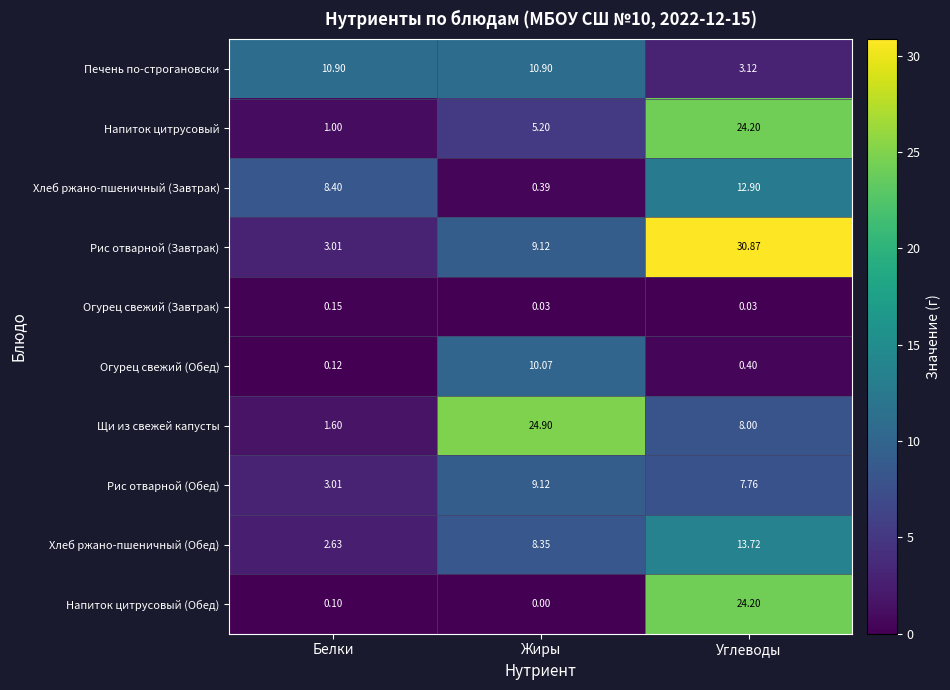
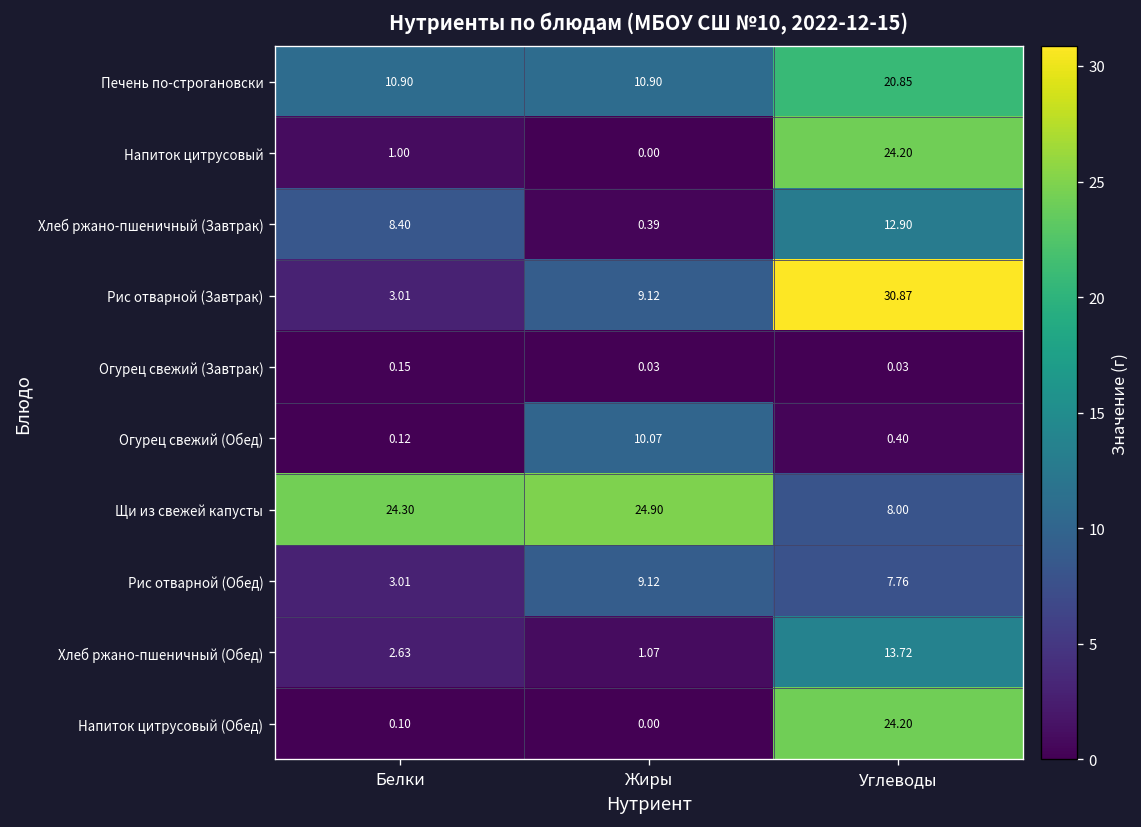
  {
    "Печень по-строгановски": {
      "Белки": 10.90,
      "Жиры": 10.90,
-     "Углеводы": 3.12
+     "Углеводы": 20.85
    },
    "Напиток цитрусовый": {
      "Белки": 1.00,
-     "Жиры": 5.20,
+     "Жиры": 0.00,
      "Углеводы": 24.20
    },
    "Хлеб ржано-пшеничный (Завтрак)": {
      "Белки": 8.40,
      "Жиры": 0.39,
      "Углеводы": 12.90
    },
    "Рис отварной (Завтрак)": {
      "Белки": 3.01,
      "Жиры": 9.12,
      "Углеводы": 30.87
    },
    "Огурец свежий (Завтрак)": {
      "Белки": 0.15,
      "Жиры": 0.03,
      "Углеводы": 0.03
    },
    "Огурец свежий (Обед)": {
      "Белки": 0.12,
      "Жиры": 10.07,
      "Углеводы": 0.40
    },
    "Щи из свежей капусты": {
-     "Белки": 1.60,
+     "Белки": 24.30,
      "Жиры": 24.90,
      "Углеводы": 8.00
    },
    "Рис отварной (Обед)": {
      "Белки": 3.01,
      "Жиры": 9.12,
      "Углеводы": 7.76
    },
    "Хлеб ржано-пшеничный (Обед)": {
      "Белки": 2.63,
-     "Жиры": 8.35,
+     "Жиры": 1.07,
      "Углеводы": 13.72
    },
    "Напиток цитрусовый (Обед)": {
      "Белки": 0.10,
      "Жиры": 0.00,
      "Углеводы": 24.20
    }
  }
